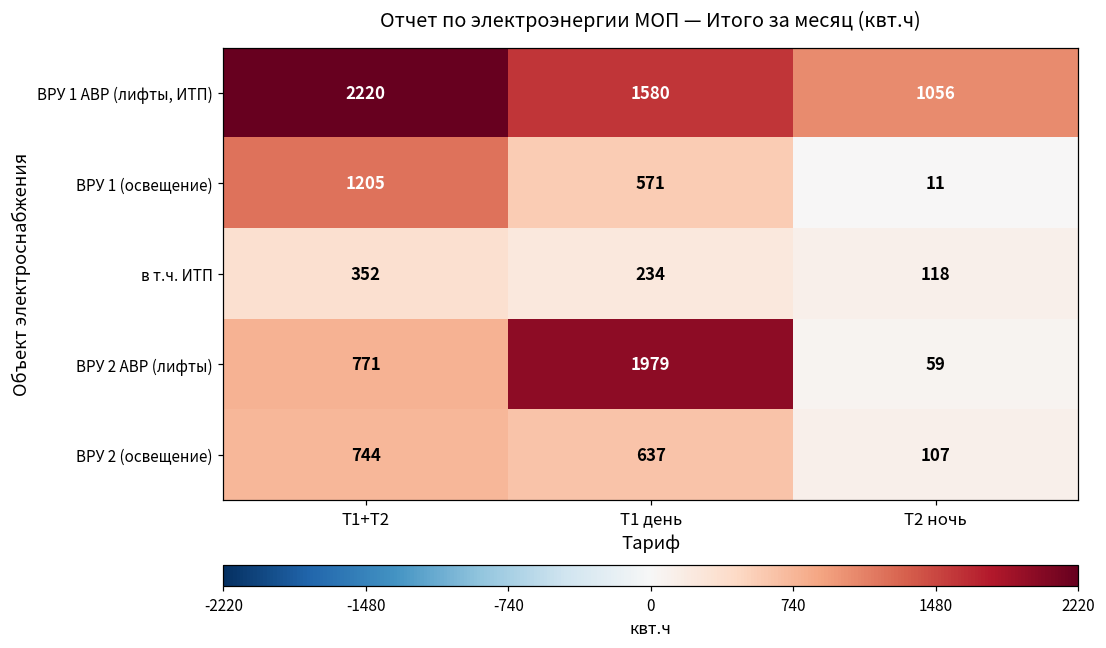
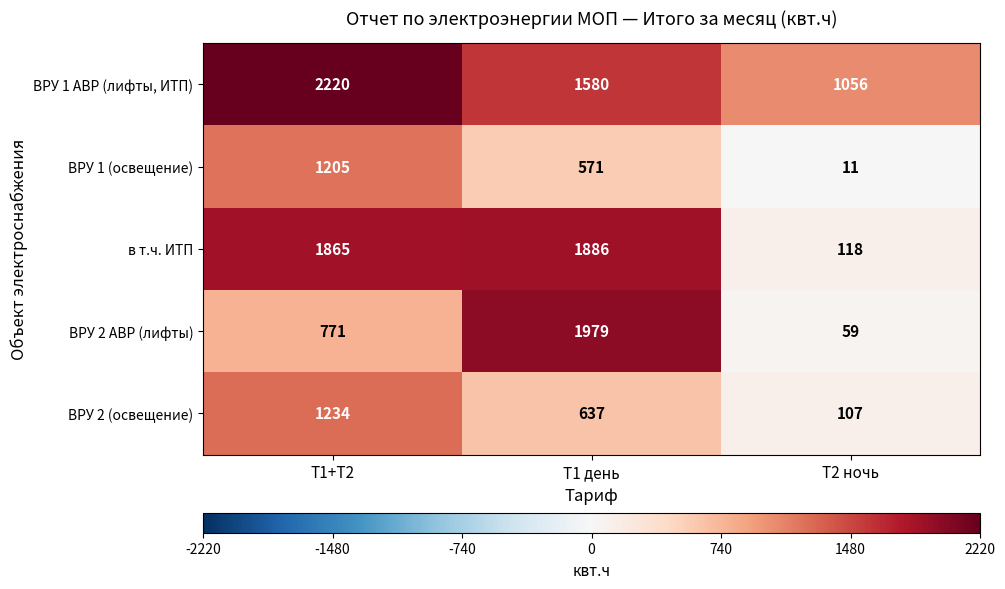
  {
    "ВРУ 1 АВР (лифты, ИТП)": {
      "Т1+Т2": 2220,
      "Т1 день": 1580,
      "Т2 ночь": 1056
    },
    "ВРУ 1 (освещение)": {
      "Т1+Т2": 1205,
      "Т1 день": 571,
      "Т2 ночь": 11
    },
    "в т.ч. ИТП": {
-     "Т1+Т2": 352,
-     "Т1 день": 234,
+     "Т1+Т2": 1865,
+     "Т1 день": 1886,
      "Т2 ночь": 118
    },
    "ВРУ 2 АВР (лифты)": {
      "Т1+Т2": 771,
      "Т1 день": 1979,
      "Т2 ночь": 59
    },
    "ВРУ 2 (освещение)": {
-     "Т1+Т2": 744,
+     "Т1+Т2": 1234,
      "Т1 день": 637,
      "Т2 ночь": 107
    }
  }
